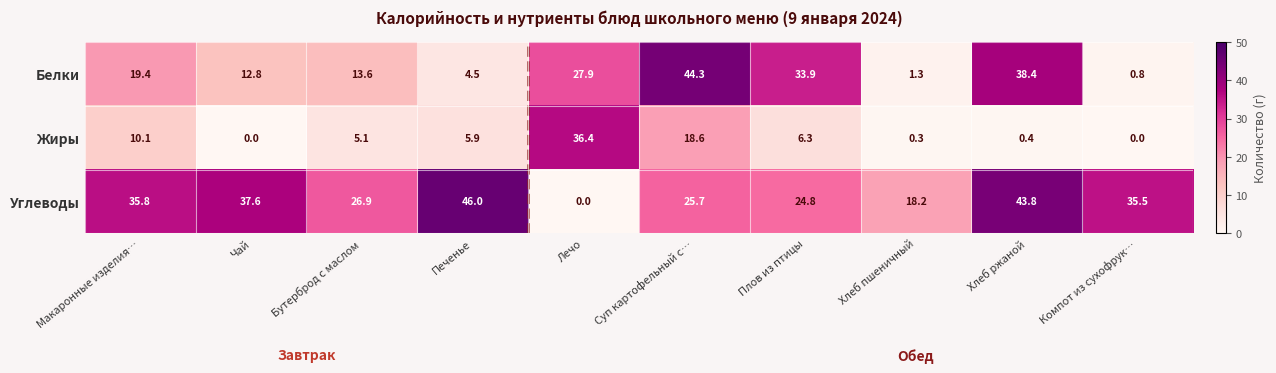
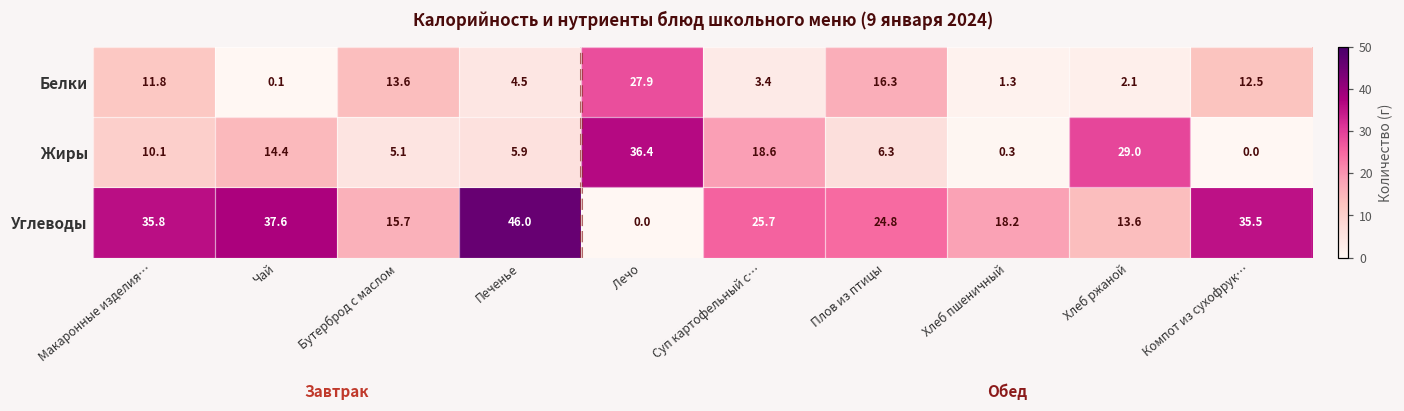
  {
    "Белки": {
-     "Макаронные изделия…": 19.4,
-     "Чай": 12.8,
+     "Макаронные изделия…": 11.8,
+     "Чай": 0.1,
      "Бутерброд с маслом": 13.6,
      "Печенье": 4.5,
      "Лечо": 27.9,
-     "Суп картофельный с…": 44.3,
-     "Плов из птицы": 33.9,
+     "Суп картофельный с…": 3.4,
+     "Плов из птицы": 16.3,
      "Хлеб пшеничный": 1.3,
-     "Хлеб ржаной": 38.4,
-     "Компот из сухофрук…": 0.8
+     "Хлеб ржаной": 2.1,
+     "Компот из сухофрук…": 12.5
    },
    "Жиры": {
      "Макаронные изделия…": 10.1,
-     "Чай": 0.0,
+     "Чай": 14.4,
      "Бутерброд с маслом": 5.1,
      "Печенье": 5.9,
      "Лечо": 36.4,
      "Суп картофельный с…": 18.6,
      "Плов из птицы": 6.3,
      "Хлеб пшеничный": 0.3,
-     "Хлеб ржаной": 0.4,
+     "Хлеб ржаной": 29.0,
      "Компот из сухофрук…": 0.0
    },
    "Углеводы": {
      "Макаронные изделия…": 35.8,
      "Чай": 37.6,
-     "Бутерброд с маслом": 26.9,
+     "Бутерброд с маслом": 15.7,
      "Печенье": 46.0,
      "Лечо": 0.0,
      "Суп картофельный с…": 25.7,
      "Плов из птицы": 24.8,
      "Хлеб пшеничный": 18.2,
-     "Хлеб ржаной": 43.8,
+     "Хлеб ржаной": 13.6,
      "Компот из сухофрук…": 35.5
    }
  }
